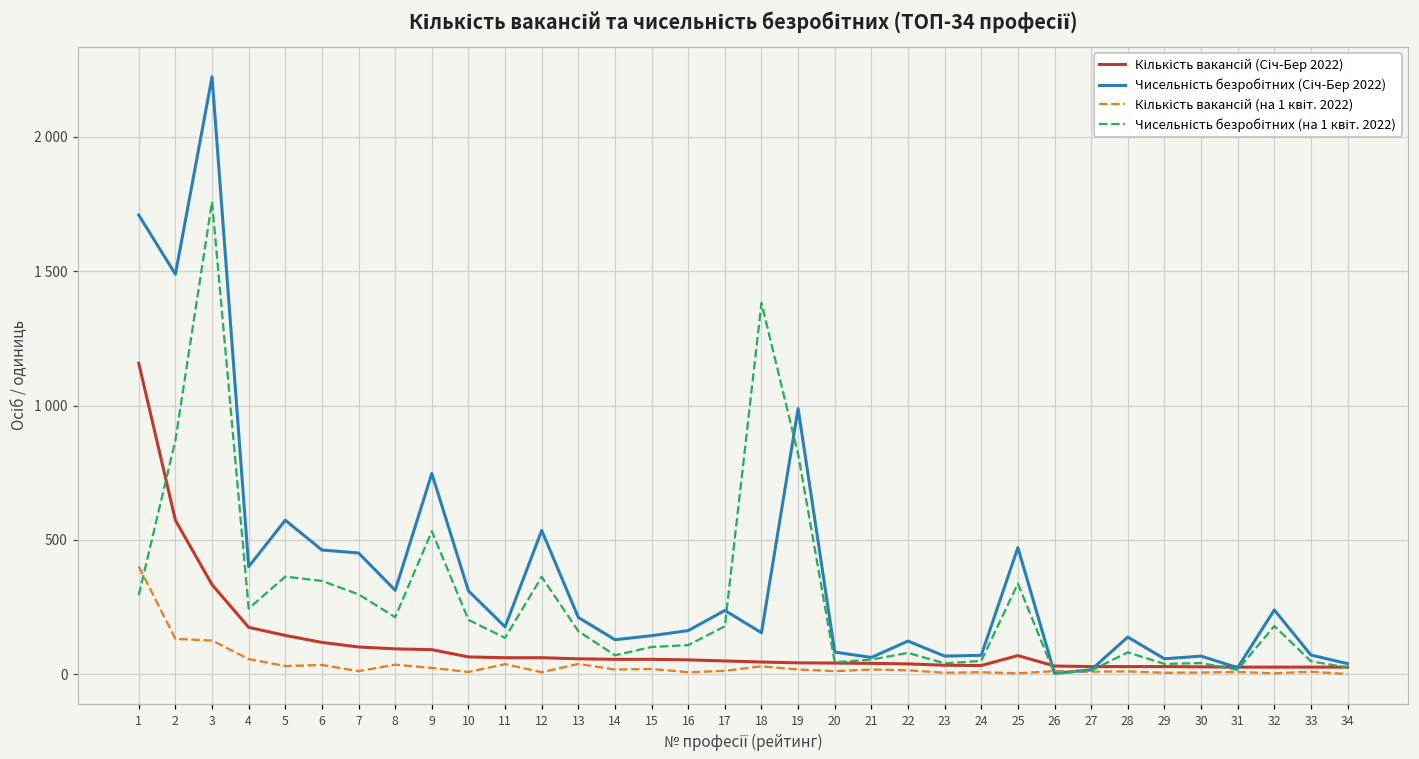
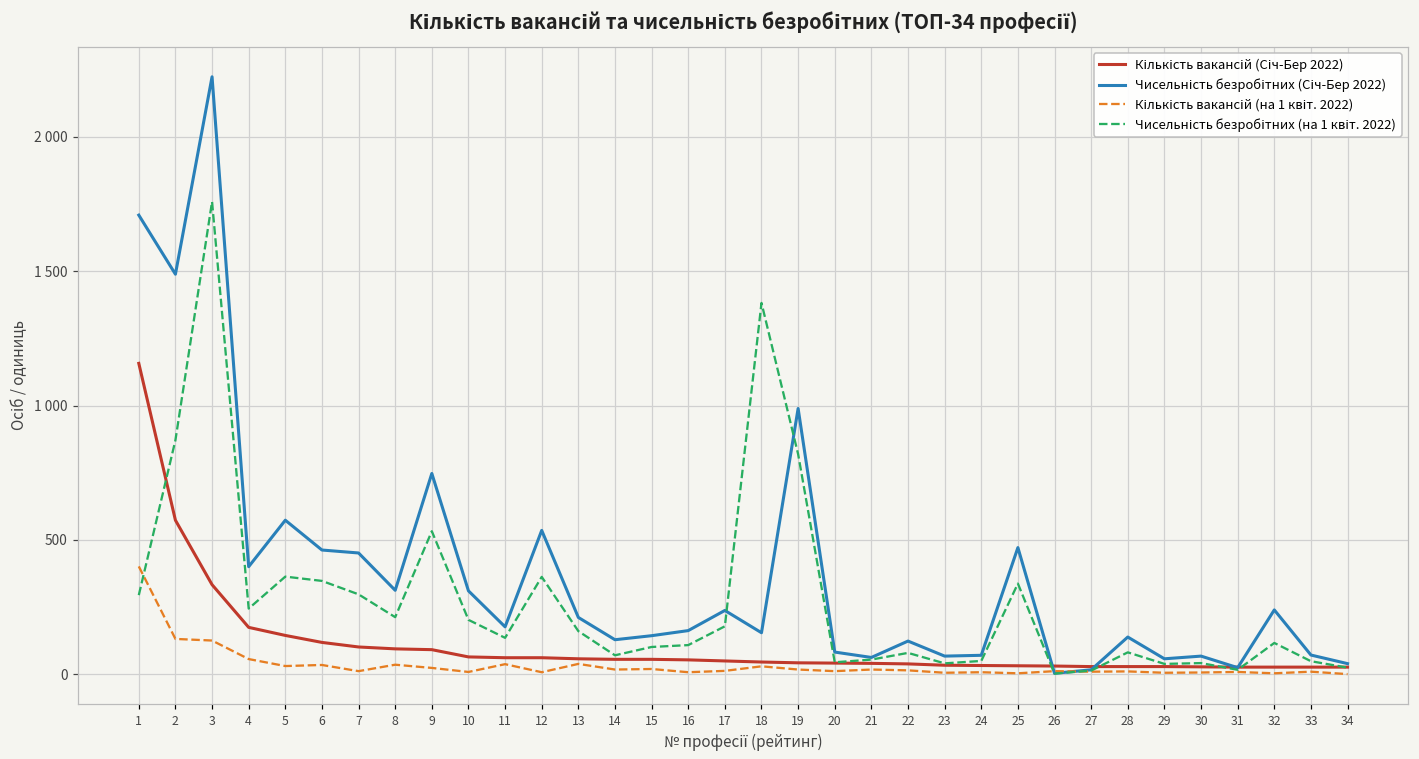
  {
    "Кількість вакансій (Січ-Бер 2022)": {
      "1": 1160,
      "2": 570,
      "3": 330,
      "4": 170,
      "5": 140,
      "6": 120,
      "7": 100,
      "8": 90,
      "9": 90,
      "10": 60,
      "11": 60,
      "12": 60,
      "13": 60,
      "14": 60,
      "15": 60,
      "16": 50,
      "17": 50,
      "18": 50,
      "19": 40,
      "21": 40,
      "22": 40,
      "24": 30,
-     "25": 70,
+     "25": 30,
      "26": 30,
      "27": 30,
      "28": 30,
      "30": 30,
      "32": 30,
      "33": 30
    },
    "Чисельність безробітних (Січ-Бер 2022)": {
      "1": 1710,
      "2": 1490,
      "3": 2220,
      "4": 400,
      "5": 570,
      "6": 460,
      "7": 450,
      "8": 310,
      "9": 750,
      "10": 310,
      "11": 180,
      "12": 540,
      "13": 210,
      "14": 130,
      "15": 140,
      "16": 160,
      "17": 240,
      "18": 150,
      "19": 990,
      "20": 80,
      "22": 120,
      "23": 70,
      "24": 70,
      "25": 470,
      "28": 140,
      "29": 60,
      "30": 70,
      "32": 240,
      "33": 70,
      "34": 40
    },
    "Кількість вакансій (на 1 квіт. 2022)": {
      "1": 400,
      "2": 130,
      "3": 130,
      "4": 60,
      "5": 30,
      "6": 30,
      "7": 10,
      "8": 40,
      "9": 20,
      "10": 10,
      "11": 40,
      "12": 10,
      "13": 40,
      "14": 20,
      "15": 20,
      "16": 10,
      "17": 10,
      "18": 30,
      "19": 20,
      "20": 10,
      "21": 20,
      "22": 10,
      "23": 10,
      "24": 10,
      "25": 0,
      "28": 10,
      "29": 10,
      "30": 10,
      "32": 0,
      "33": 10,
      "34": 0
    },
    "Чисельність безробітних (на 1 квіт. 2022)": {
      "1": 290,
      "2": 870,
      "3": 1760,
      "4": 240,
      "5": 360,
      "6": 350,
      "7": 300,
      "8": 210,
      "9": 530,
      "10": 200,
      "11": 140,
      "12": 360,
      "13": 160,
      "14": 70,
      "15": 100,
      "16": 110,
      "17": 180,
      "18": 1380,
      "19": 820,
      "22": 80,
      "24": 50,
      "25": 340,
      "28": 80,
      "30": 40,
-     "32": 180,
+     "32": 120,
      "33": 50
    }
  }
